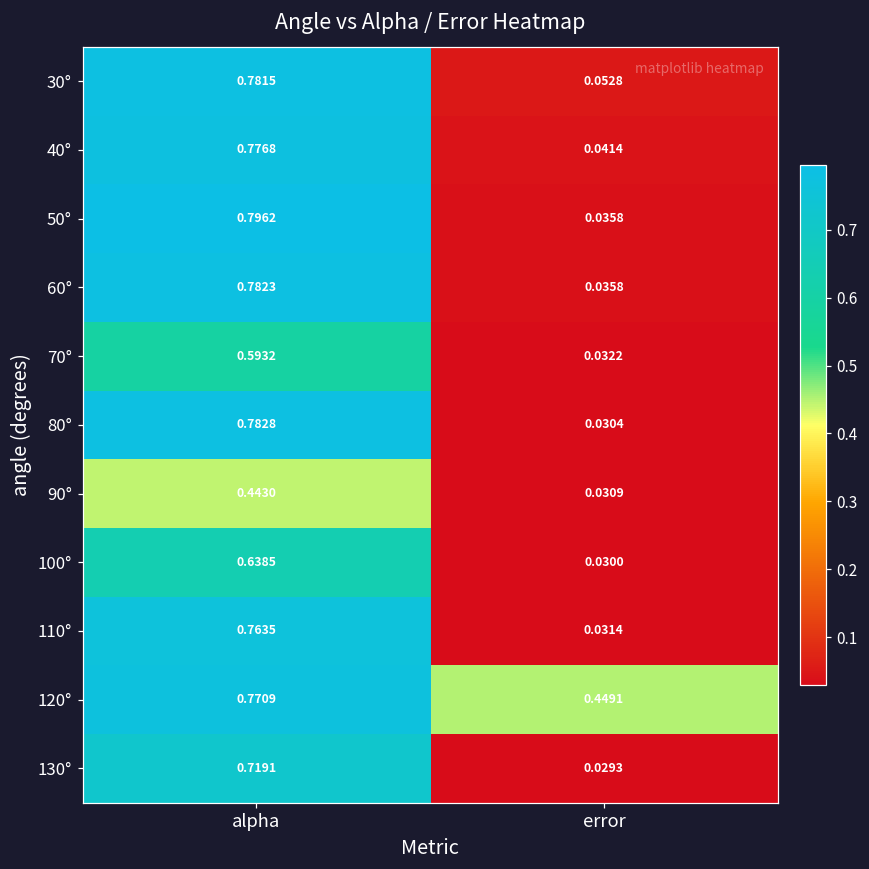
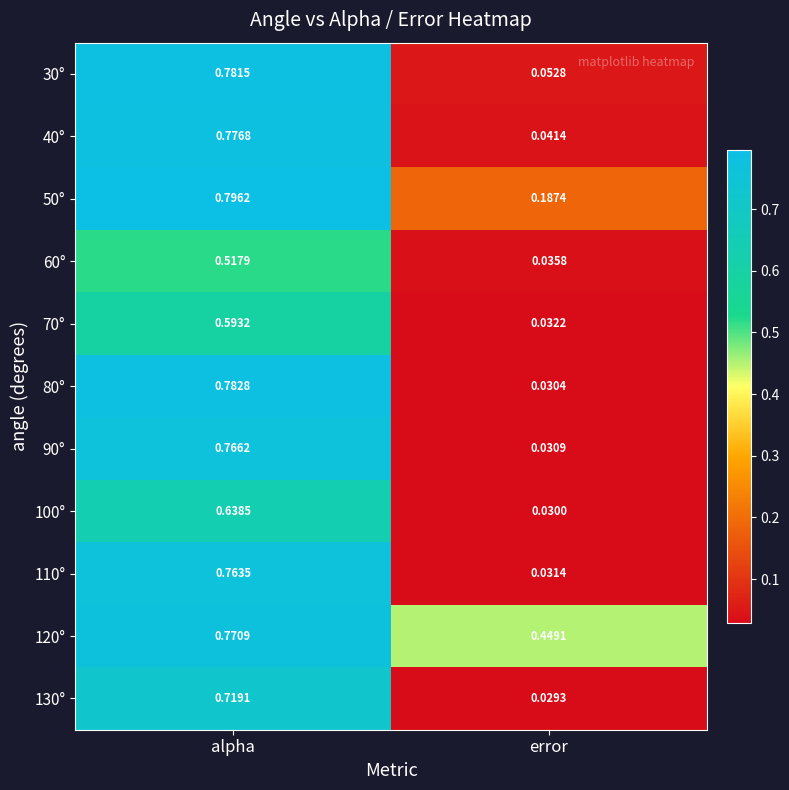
  {
    "30°": {
      "alpha": 0.7815
    },
    "40°": {
      "alpha": 0.7768,
      "error": 0.0414
    },
    "50°": {
      "alpha": 0.7962,
-     "error": 0.0358
+     "error": 0.1874
    },
    "60°": {
-     "alpha": 0.7823,
+     "alpha": 0.5179,
      "error": 0.0358
    },
    "70°": {
      "alpha": 0.5932,
      "error": 0.0322
    },
    "80°": {
      "alpha": 0.7828,
      "error": 0.0304
    },
    "90°": {
-     "alpha": 0.4430,
+     "alpha": 0.7662,
      "error": 0.0309
    },
    "100°": {
      "alpha": 0.6385,
      "error": 0.0300
    },
    "110°": {
      "alpha": 0.7635,
      "error": 0.0314
    },
    "120°": {
      "alpha": 0.7709,
      "error": 0.4491
    },
    "130°": {
      "alpha": 0.7191,
      "error": 0.0293
    }
  }
